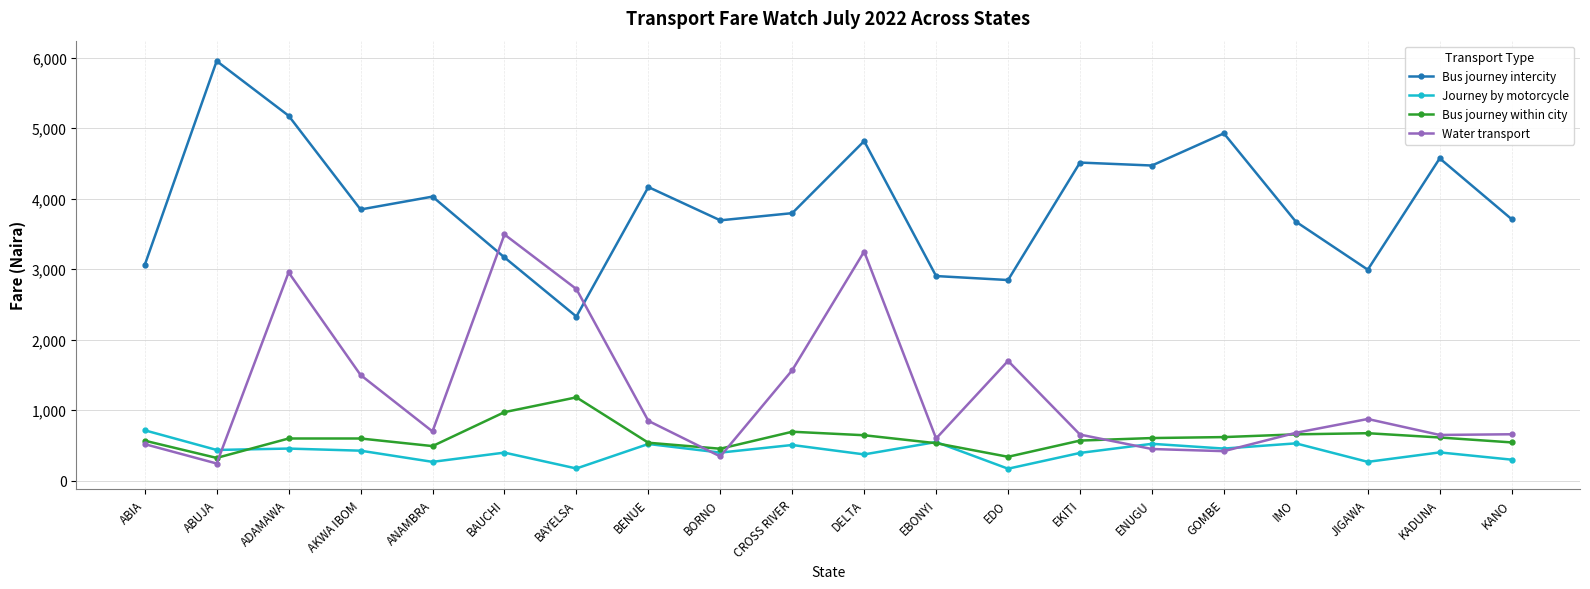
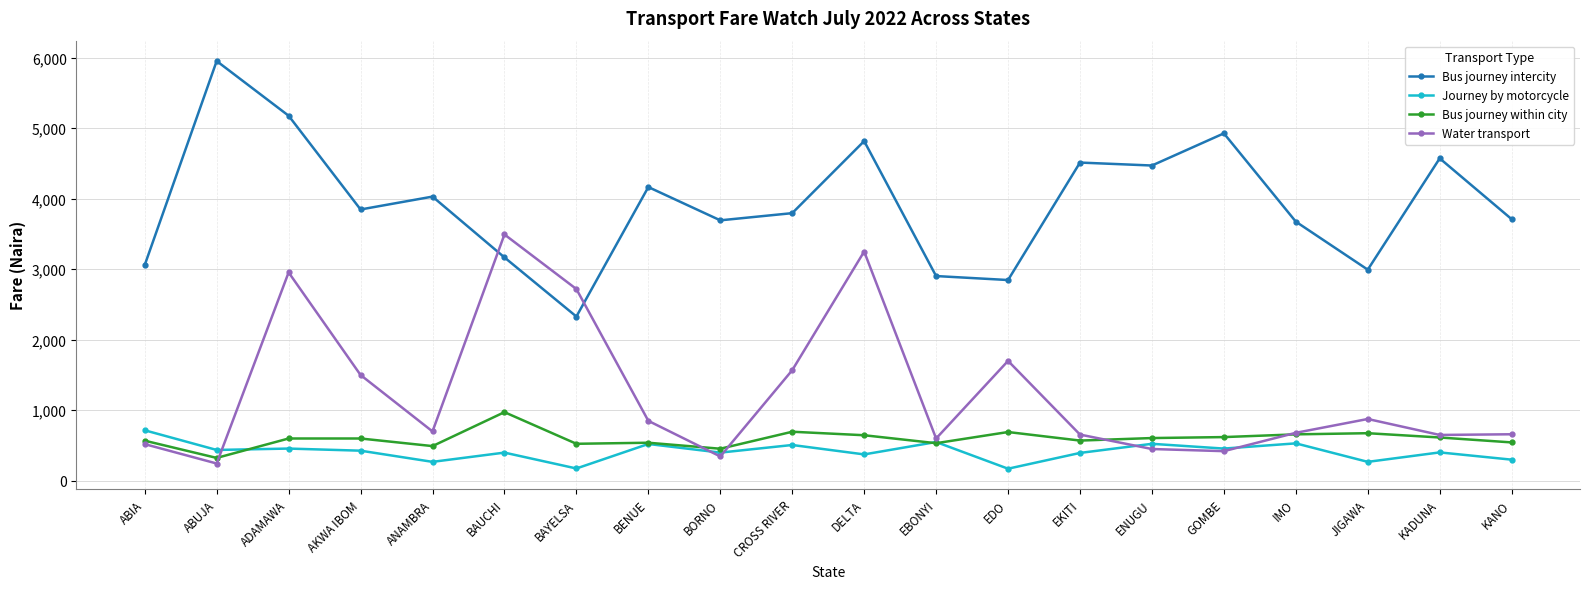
  {
    "Bus journey intercity": {
      "ABIA": "3,100",
      "ABUJA": "6,000",
      "ADAMAWA": "5,200",
      "AKWA IBOM": "3,800",
      "ANAMBRA": "4,000",
      "BAUCHI": "3,200",
      "BAYELSA": "2,300",
      "BENUE": "4,200",
      "BORNO": "3,700",
      "CROSS RIVER": "3,800",
      "DELTA": "4,800",
      "EBONYI": "2,900",
      "EDO": "2,800",
      "EKITI": "4,500",
      "ENUGU": "4,500",
      "GOMBE": "4,900",
      "IMO": "3,700",
      "JIGAWA": "3,000",
      "KADUNA": "4,600",
      "KANO": "3,700"
    },
    "Journey by motorcycle": {
      "ABIA": "700",
      "ABUJA": "400",
      "ADAMAWA": "500",
      "AKWA IBOM": "400",
      "ANAMBRA": "300",
      "BAUCHI": "400",
      "BAYELSA": "200",
      "BORNO": "400",
      "CROSS RIVER": "500",
      "DELTA": "400",
      "EDO": "200",
      "EKITI": "400",
      "ENUGU": "500",
      "GOMBE": "500",
      "IMO": "500",
      "JIGAWA": "300",
      "KADUNA": "400",
      "KANO": "300"
    },
    "Bus journey within city": {
      "ABIA": "600",
      "ABUJA": "300",
      "ADAMAWA": "600",
      "AKWA IBOM": "600",
      "ANAMBRA": "500",
      "BAUCHI": "1,000",
-     "BAYELSA": "1,200",
+     "BAYELSA": "500",
      "BORNO": "500",
      "CROSS RIVER": "700",
      "DELTA": "600",
-     "EDO": "300",
+     "EDO": "700",
      "EKITI": "600",
      "ENUGU": "600",
      "GOMBE": "600",
      "JIGAWA": "700",
      "KANO": "500"
    },
    "Water transport": {
      "ABIA": "500",
      "ABUJA": "200",
      "ADAMAWA": "3,000",
      "AKWA IBOM": "1,500",
      "ANAMBRA": "700",
      "BAUCHI": "3,500",
      "BAYELSA": "2,700",
      "BENUE": "900",
      "BORNO": "300",
      "CROSS RIVER": "1,600",
      "DELTA": "3,300",
      "EBONYI": "600",
      "EDO": "1,700",
      "EKITI": "700",
      "ENUGU": "500",
      "GOMBE": "400",
      "JIGAWA": "900",
      "KANO": "700"
    }
  }
